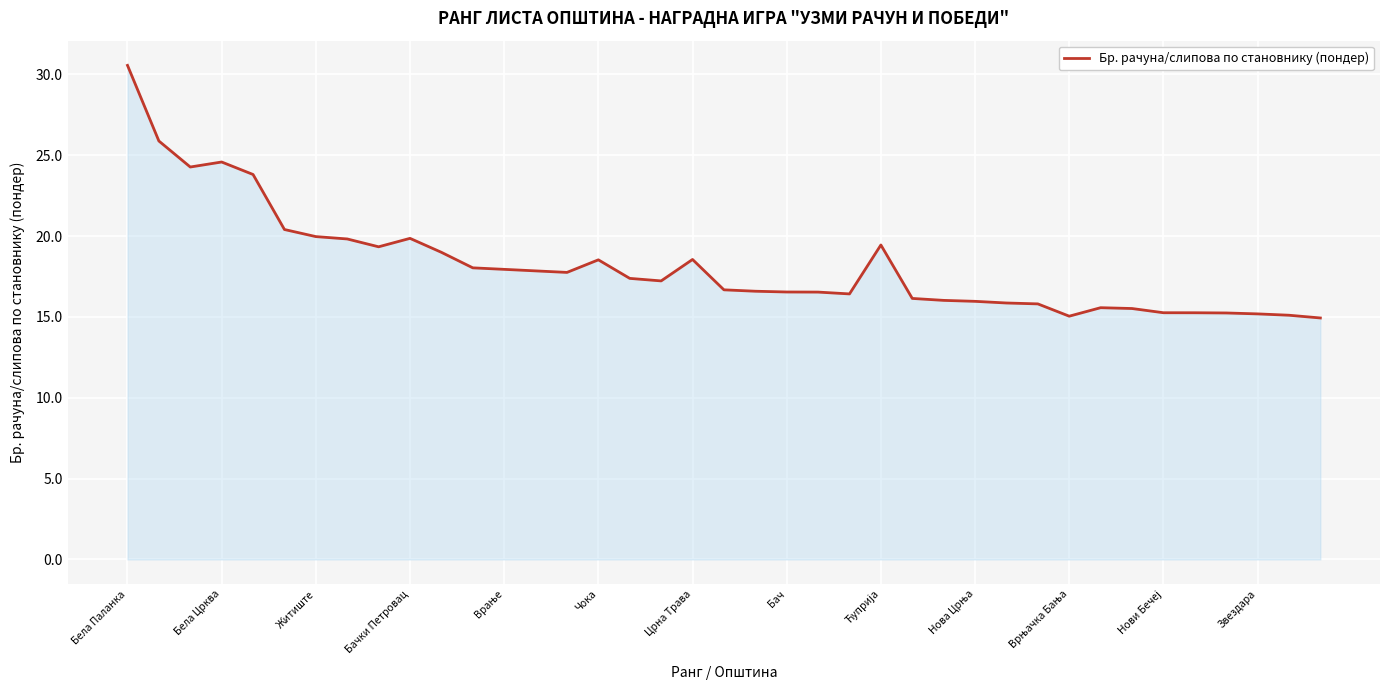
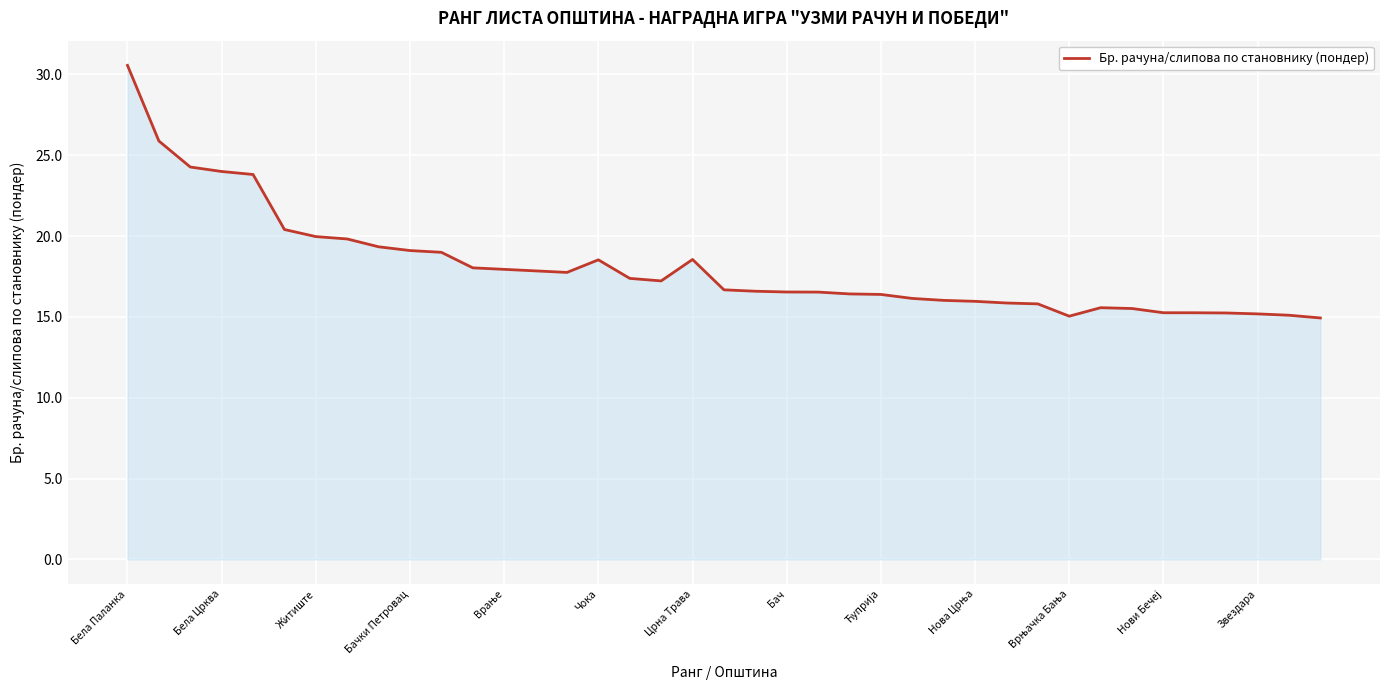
  {
    "Бела Паланка": 30.6,
-   "Бела Црква": 24.6,
+   "Бела Црква": 24.0,
    "Житиште": 20.0,
-   "Бачки Петровац": 19.9,
+   "Бачки Петровац": 19.1,
    "Врање": 17.9,
    "Чока": 18.5,
    "Црна Трава": 18.6,
    "Бач": 16.5,
-   "Ћуприја": 19.4,
+   "Ћуприја": 16.4,
    "Нова Црња": 16.0,
    "Врњачка Бања": 15.0,
    "Нови Бечеј": 15.3,
    "Звездара": 15.2
  }
